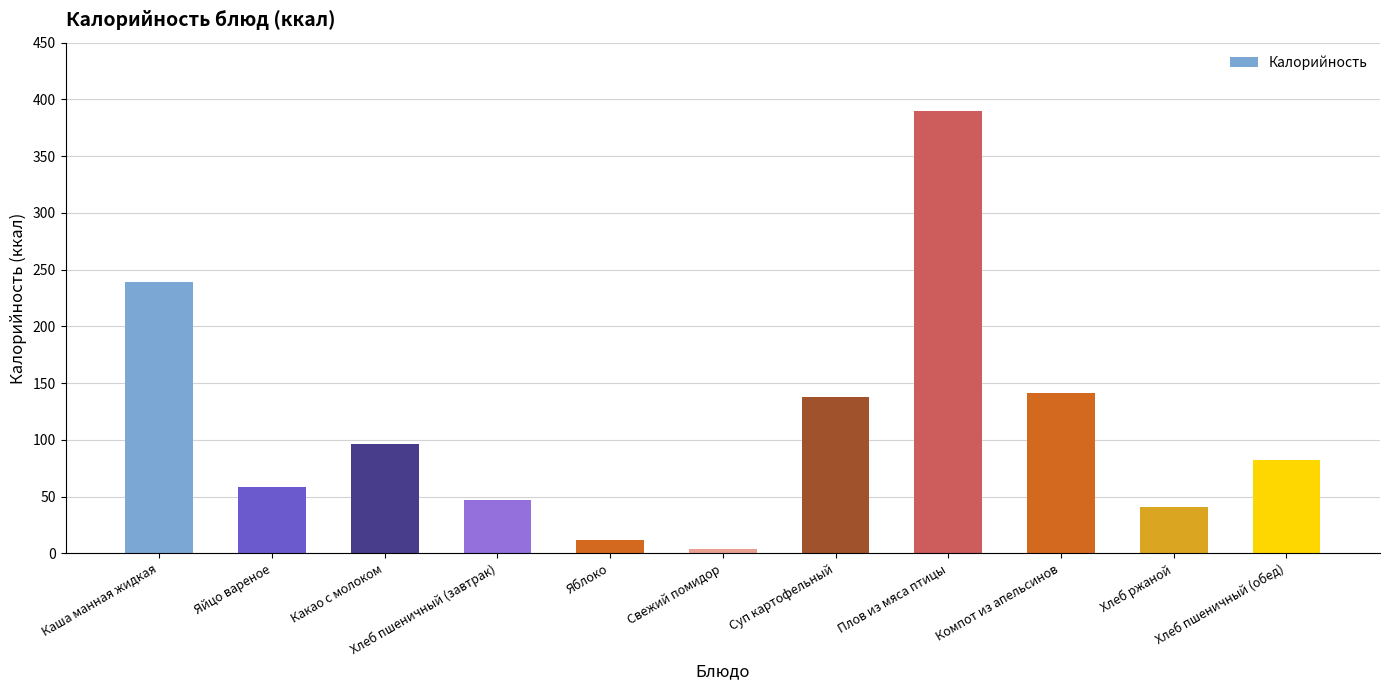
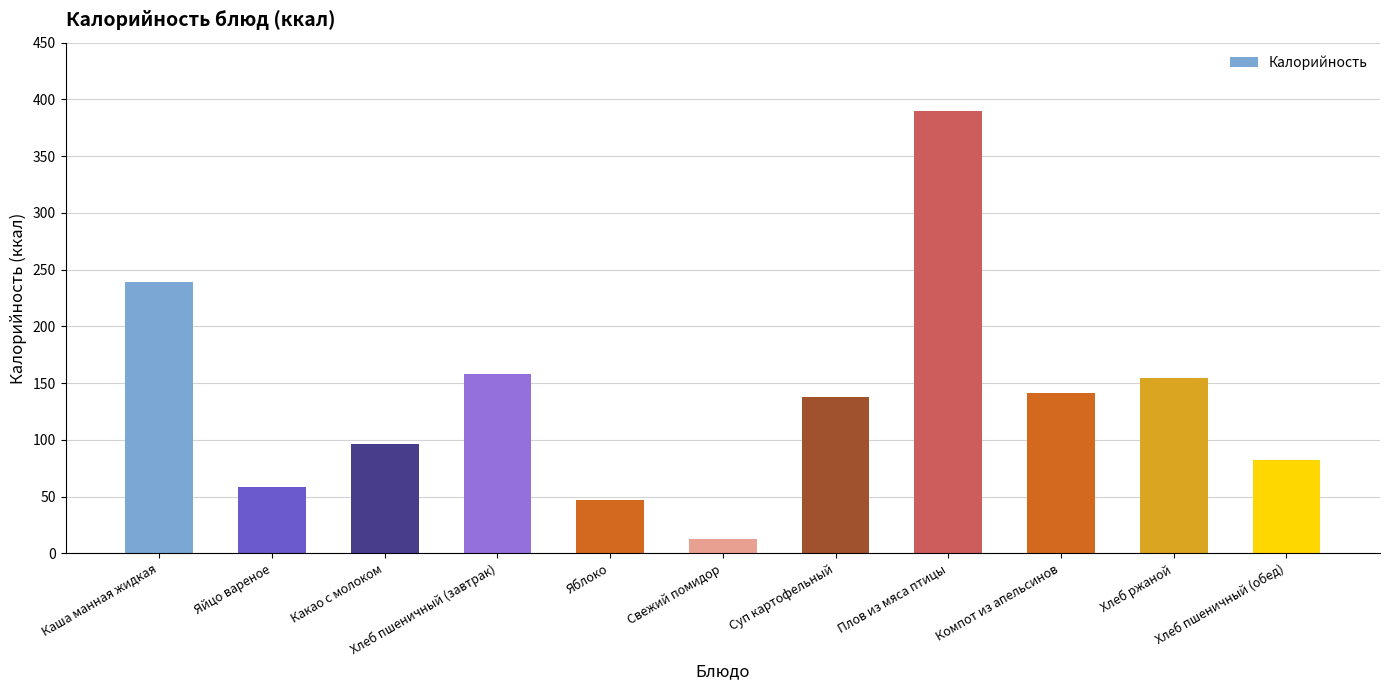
  {
    "Каша манная жидкая": 239,
    "Яйцо вареное": 59,
    "Какао с молоком": 96,
-   "Хлеб пшеничный (завтрак)": 47,
-   "Яблоко": 12,
-   "Свежий помидор": 4,
+   "Хлеб пшеничный (завтрак)": 158,
+   "Яблоко": 47,
+   "Свежий помидор": 13,
    "Суп картофельный": 138,
    "Плов из мяса птицы": 390,
    "Компот из апельсинов": 141,
-   "Хлеб ржаной": 41,
+   "Хлеб ржаной": 155,
    "Хлеб пшеничный (обед)": 83
  }
